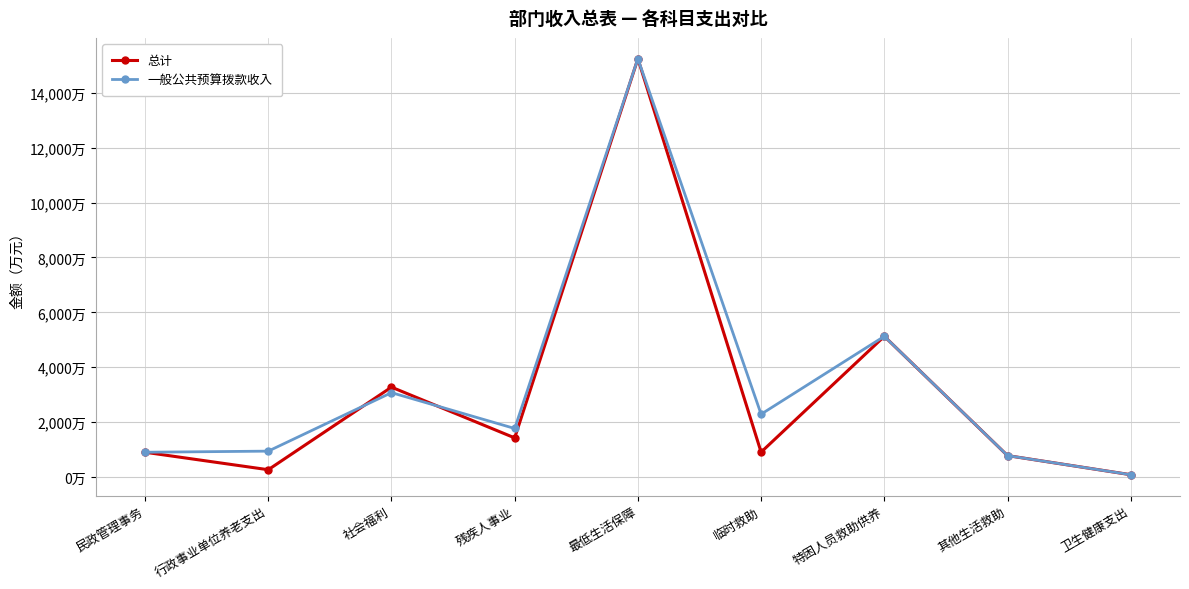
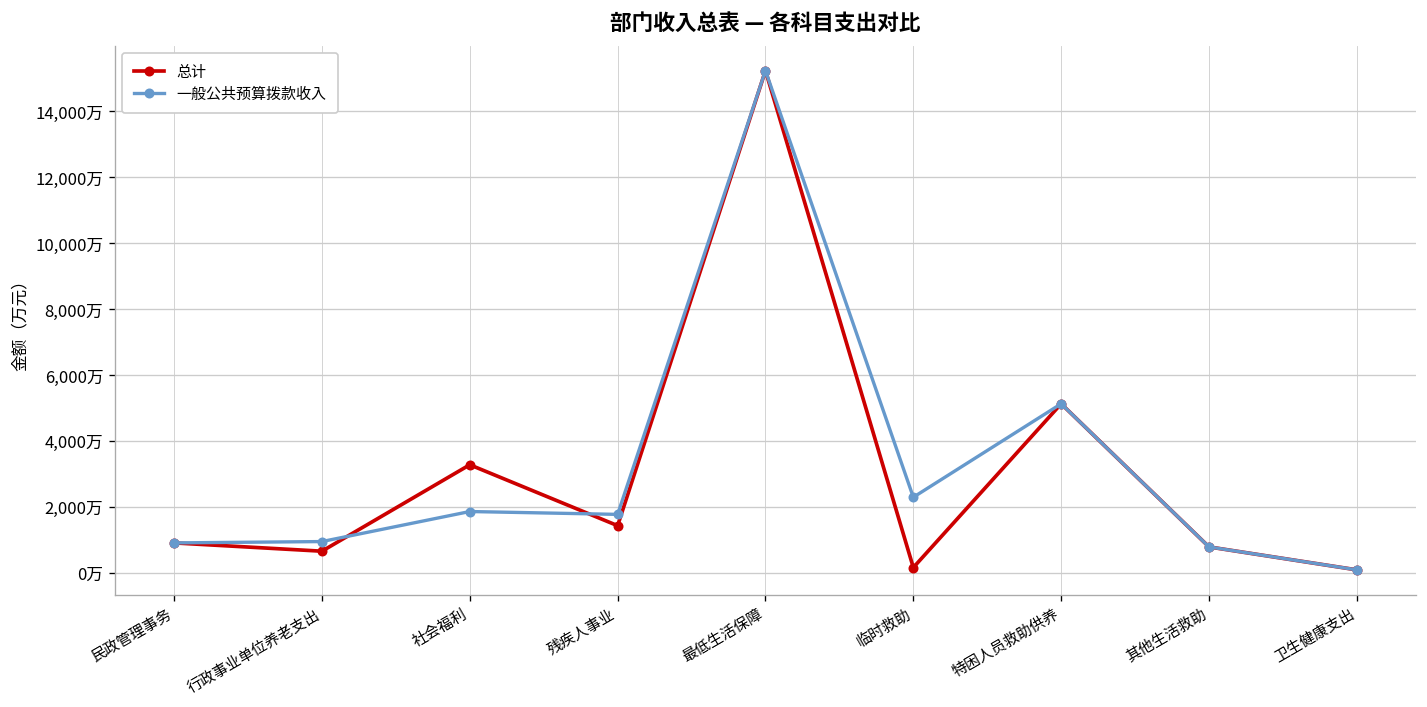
  {
    "总计": {
-     "行政事业单位养老支出": "300万",
+     "行政事业单位养老支出": "700万",
      "社会福利": "3,300万",
      "残疾人事业": "1,400万",
-     "临时救助": "900万"
+     "临时救助": "200万"
    },
    "一般公共预算拨款收入": {
      "行政事业单位养老支出": "900万",
-     "社会福利": "3,100万",
+     "社会福利": "1,900万",
      "残疾人事业": "1,800万",
      "临时救助": "2,300万"
    }
  }
